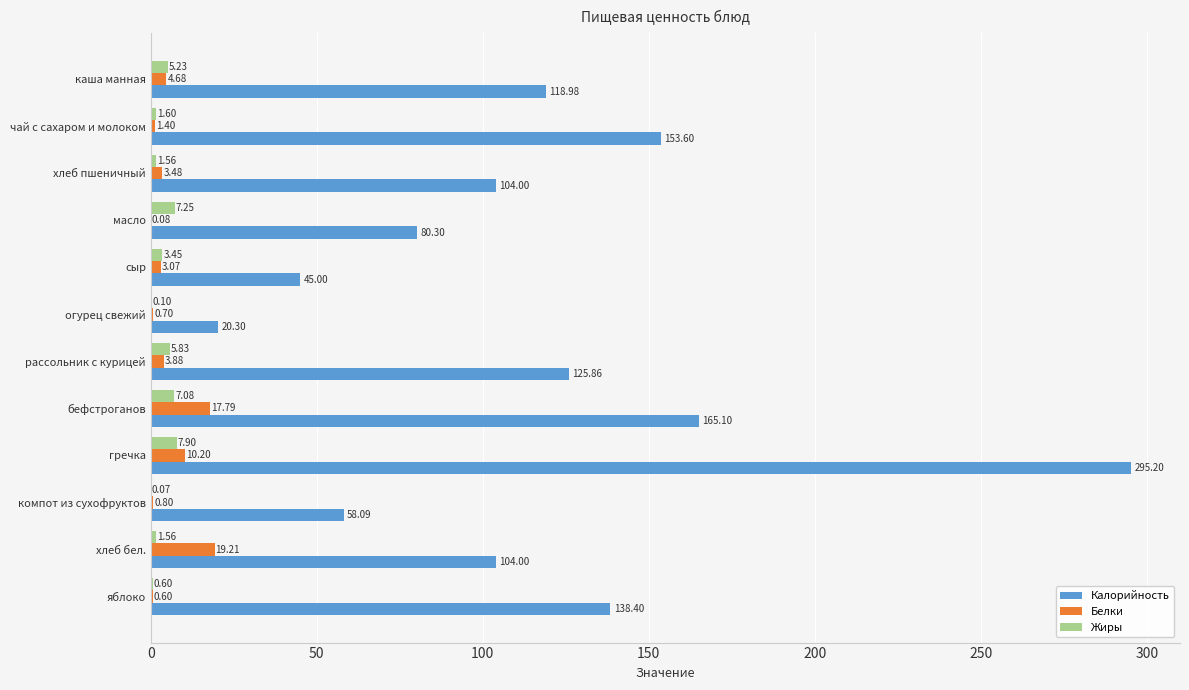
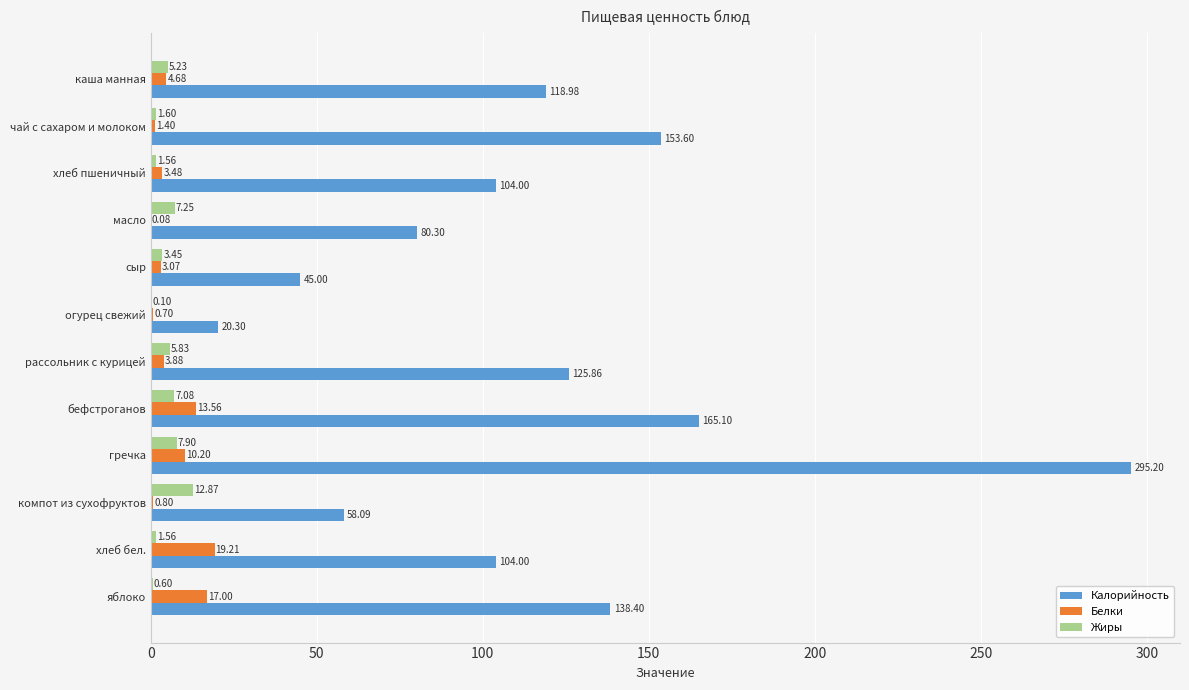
  {
    "Калорийность": {
      "каша манная": 118.98,
      "чай с сахаром и молоком": 153.60,
      "хлеб пшеничный": 104.00,
      "масло": 80.30,
      "сыр": 45.00,
      "огурец свежий": 20.30,
      "рассольник с курицей": 125.86,
      "бефстроганов": 165.10,
      "гречка": 295.20,
      "компот из сухофруктов": 58.09,
      "хлеб бел.": 104.00,
      "яблоко": 138.40
    },
    "Белки": {
      "каша манная": 4.68,
      "чай с сахаром и молоком": 1.40,
      "хлеб пшеничный": 3.48,
      "масло": 0.08,
      "сыр": 3.07,
      "огурец свежий": 0.70,
      "рассольник с курицей": 3.88,
-     "бефстроганов": 17.79,
+     "бефстроганов": 13.56,
      "гречка": 10.20,
      "компот из сухофруктов": 0.80,
      "хлеб бел.": 19.21,
-     "яблоко": 0.60
+     "яблоко": 17.00
    },
    "Жиры": {
      "каша манная": 5.23,
      "чай с сахаром и молоком": 1.60,
      "хлеб пшеничный": 1.56,
      "масло": 7.25,
      "сыр": 3.45,
      "огурец свежий": 0.10,
      "рассольник с курицей": 5.83,
      "бефстроганов": 7.08,
      "гречка": 7.90,
-     "компот из сухофруктов": 0.07,
+     "компот из сухофруктов": 12.87,
      "хлеб бел.": 1.56,
      "яблоко": 0.60
    }
  }
